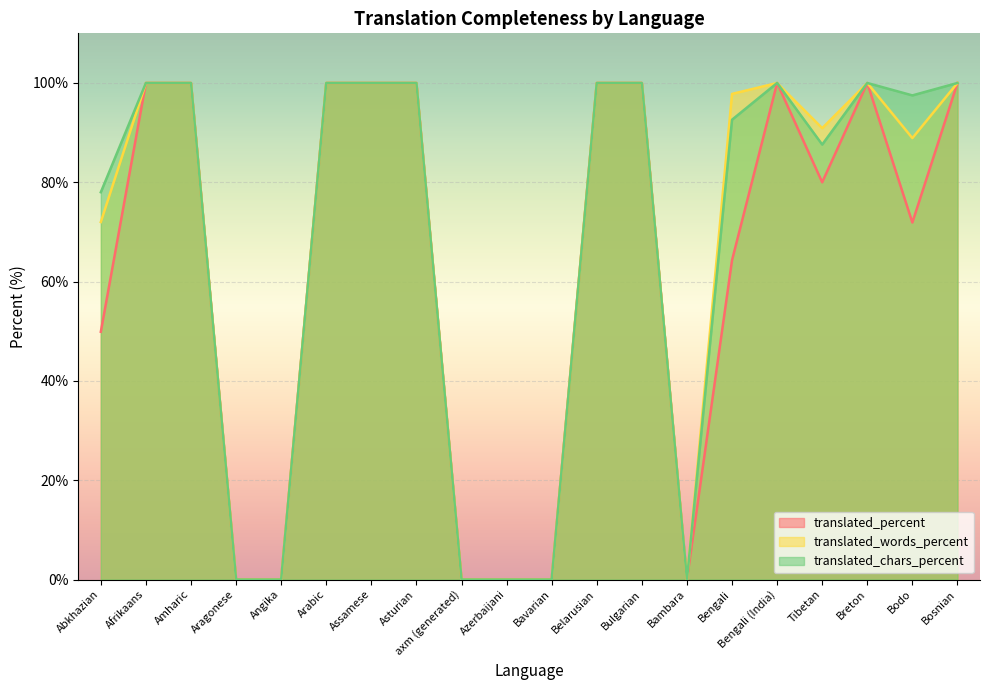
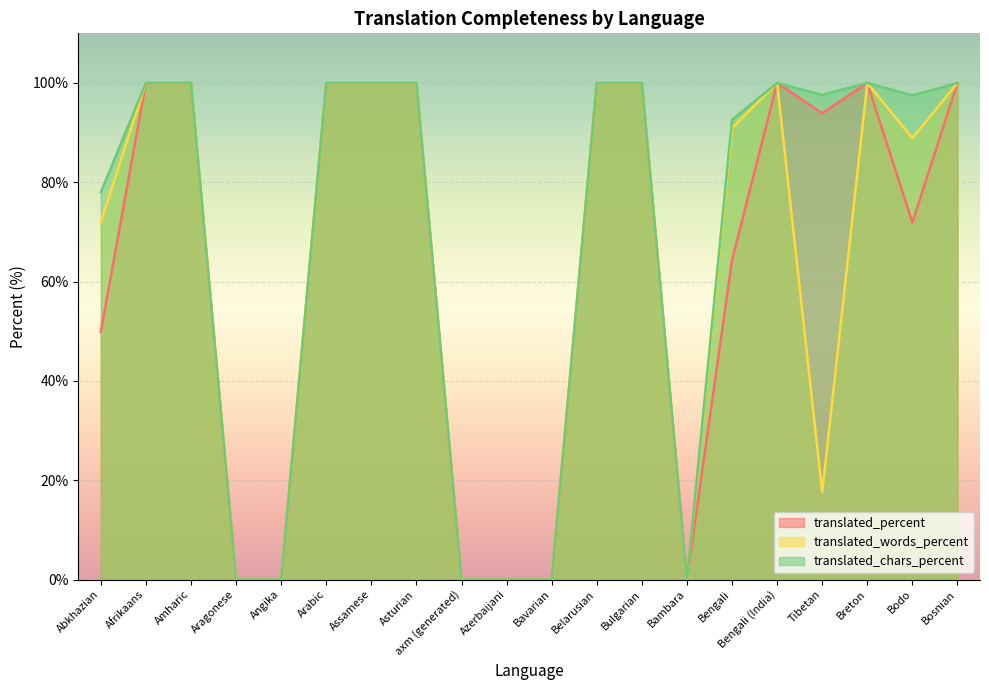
  {
    "translated_percent": {
      "Abkhazian": "50%",
      "Bengali": "64%",
-     "Tibetan": "80%",
+     "Tibetan": "94%",
      "Bodo": "72%"
    },
    "translated_words_percent": {
      "Abkhazian": "72%",
-     "Bengali": "98%",
-     "Tibetan": "91%",
+     "Bengali": "91%",
+     "Tibetan": "18%",
      "Bodo": "89%"
    },
    "translated_chars_percent": {
      "Abkhazian": "78%",
      "Bengali": "93%",
-     "Tibetan": "88%",
+     "Tibetan": "98%",
      "Bodo": "98%"
    }
  }
